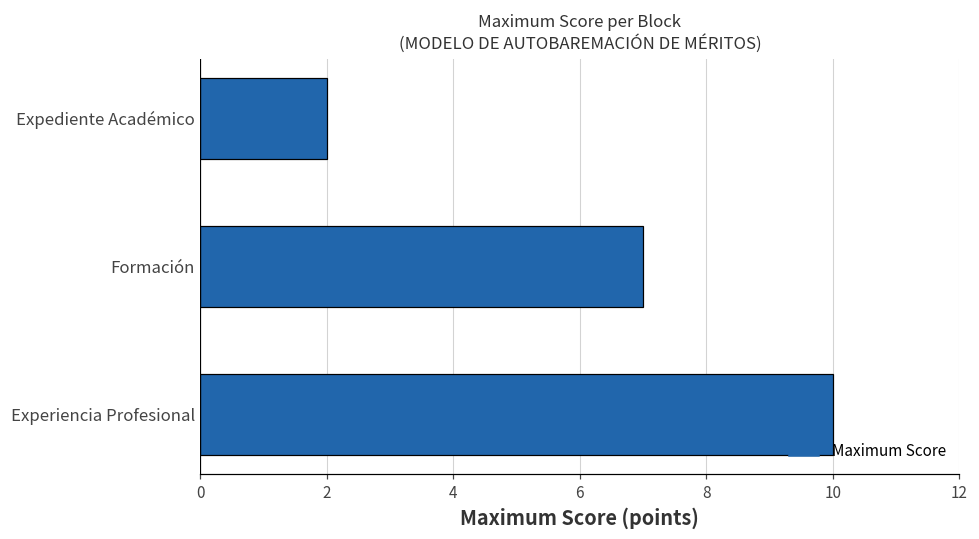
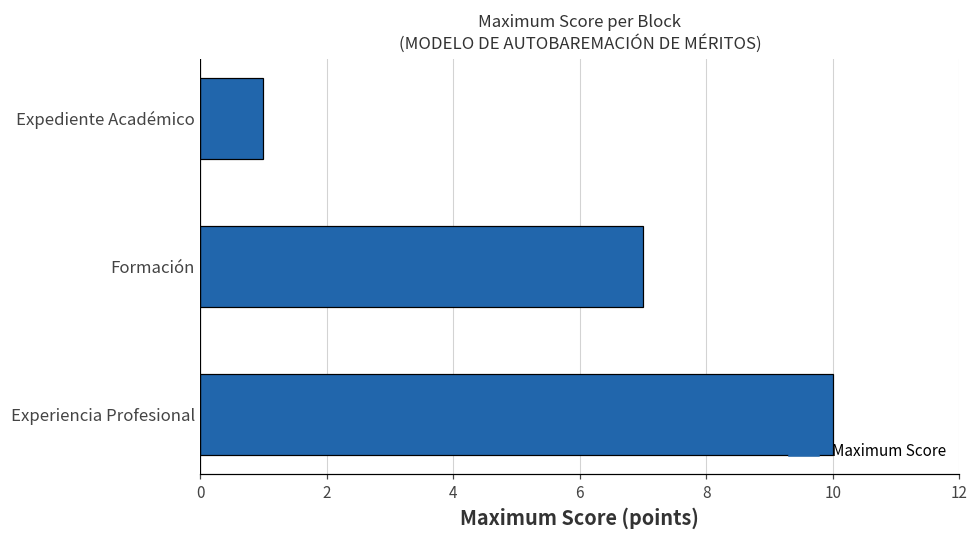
  {
-   "Expediente Académico": 2,
+   "Expediente Académico": 1,
    "Formación": 7,
    "Experiencia Profesional": 10
  }
